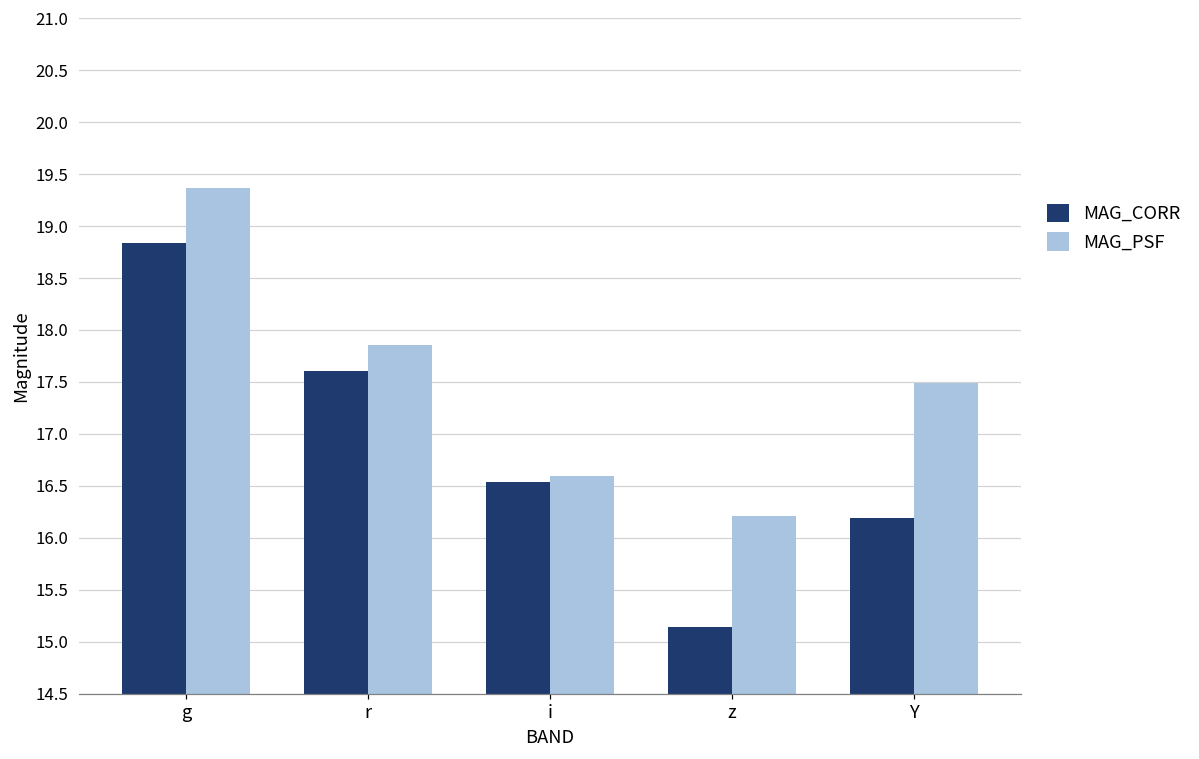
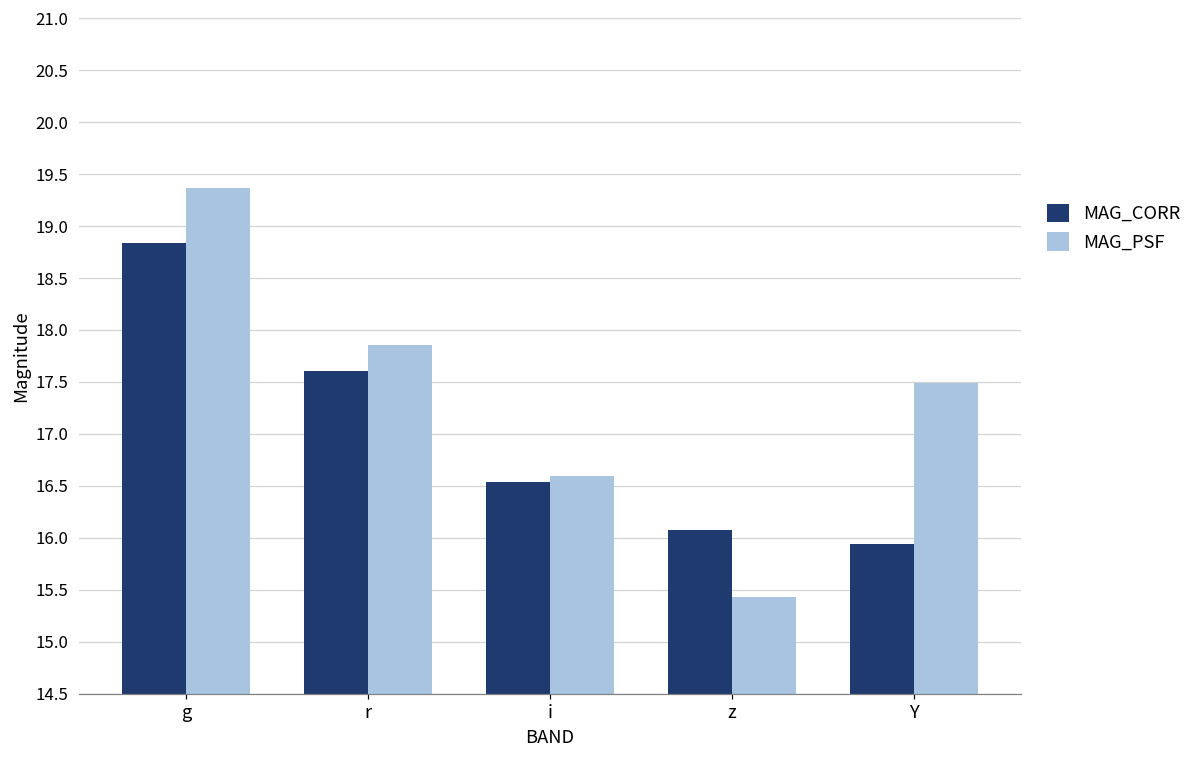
  {
    "MAG_CORR": {
      "g": 18.8,
      "r": 17.6,
      "i": 16.5,
-     "z": 15.1,
-     "Y": 16.2
+     "z": 16.1,
+     "Y": 15.9
    },
    "MAG_PSF": {
      "g": 19.4,
      "r": 17.9,
      "i": 16.6,
-     "z": 16.2,
+     "z": 15.4,
      "Y": 17.5
    }
  }
